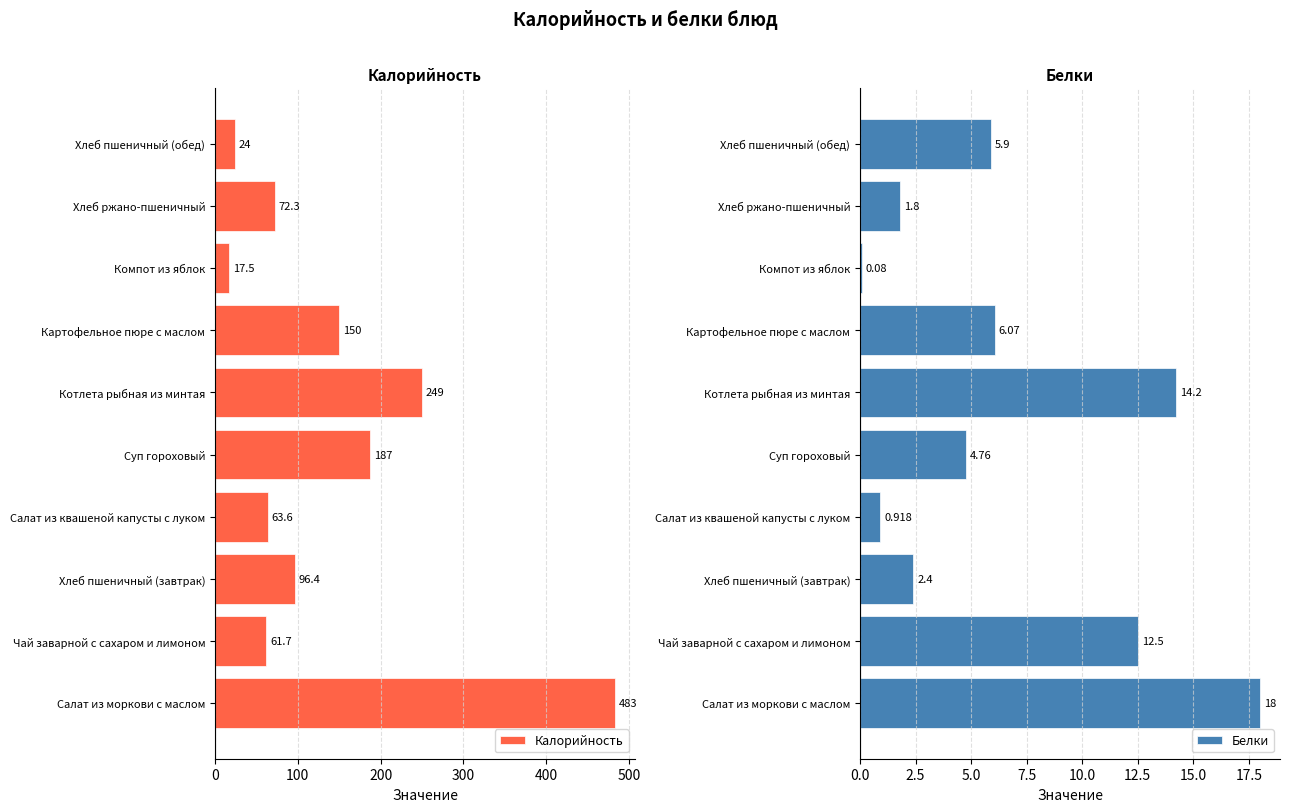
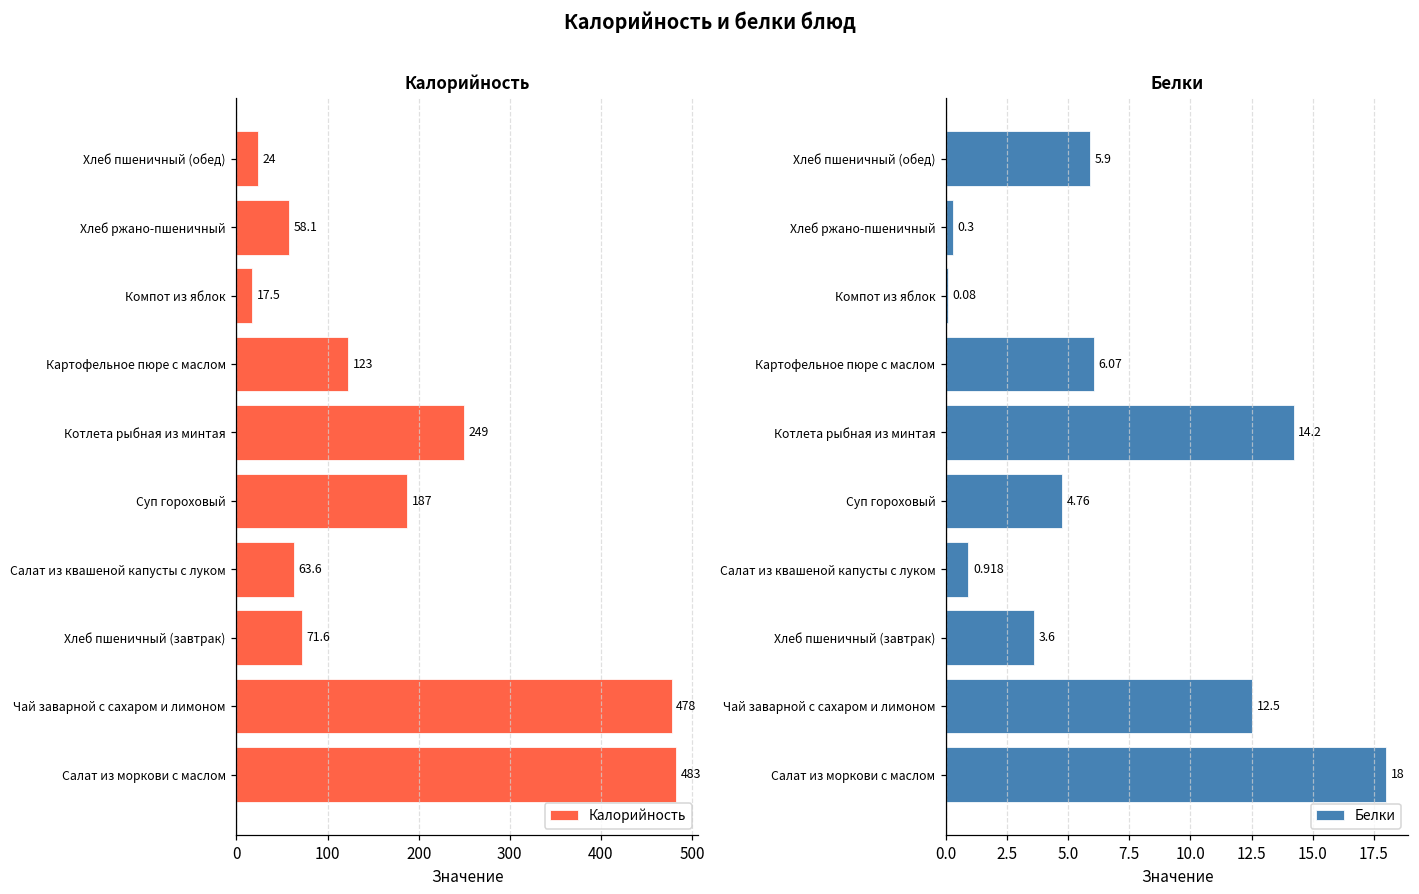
  {
    "Калорийность": {
      "Хлеб пшеничный (обед)": 24,
-     "Хлеб ржано-пшеничный": 72.3,
+     "Хлеб ржано-пшеничный": 58.1,
      "Компот из яблок": 17.5,
-     "Картофельное пюре с маслом": 150,
+     "Картофельное пюре с маслом": 123,
      "Котлета рыбная из минтая": 249,
      "Суп гороховый": 187,
      "Салат из квашеной капусты с луком": 63.6,
-     "Хлеб пшеничный (завтрак)": 96.4,
-     "Чай заварной с сахаром и лимоном": 61.7,
+     "Хлеб пшеничный (завтрак)": 71.6,
+     "Чай заварной с сахаром и лимоном": 478,
      "Салат из моркови с маслом": 483
    },
    "Белки": {
      "Хлеб пшеничный (обед)": 5.9,
-     "Хлеб ржано-пшеничный": 1.8,
+     "Хлеб ржано-пшеничный": 0.3,
      "Компот из яблок": 0.08,
      "Картофельное пюре с маслом": 6.07,
      "Котлета рыбная из минтая": 14.2,
      "Суп гороховый": 4.76,
      "Салат из квашеной капусты с луком": 0.918,
-     "Хлеб пшеничный (завтрак)": 2.4,
+     "Хлеб пшеничный (завтрак)": 3.6,
      "Чай заварной с сахаром и лимоном": 12.5,
      "Салат из моркови с маслом": 18
    }
  }
